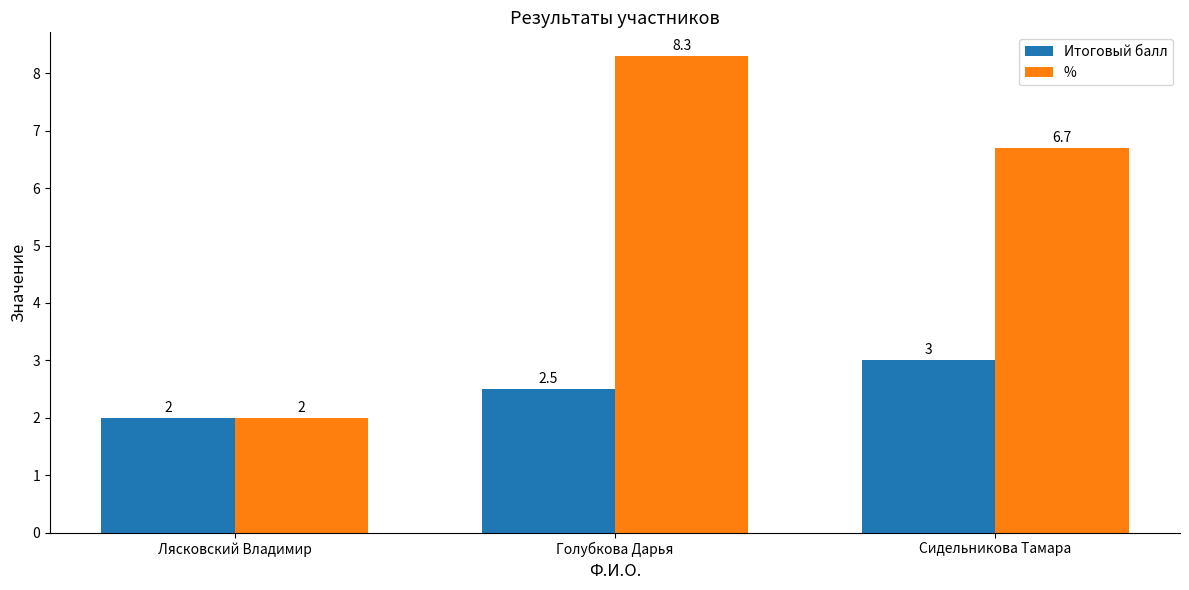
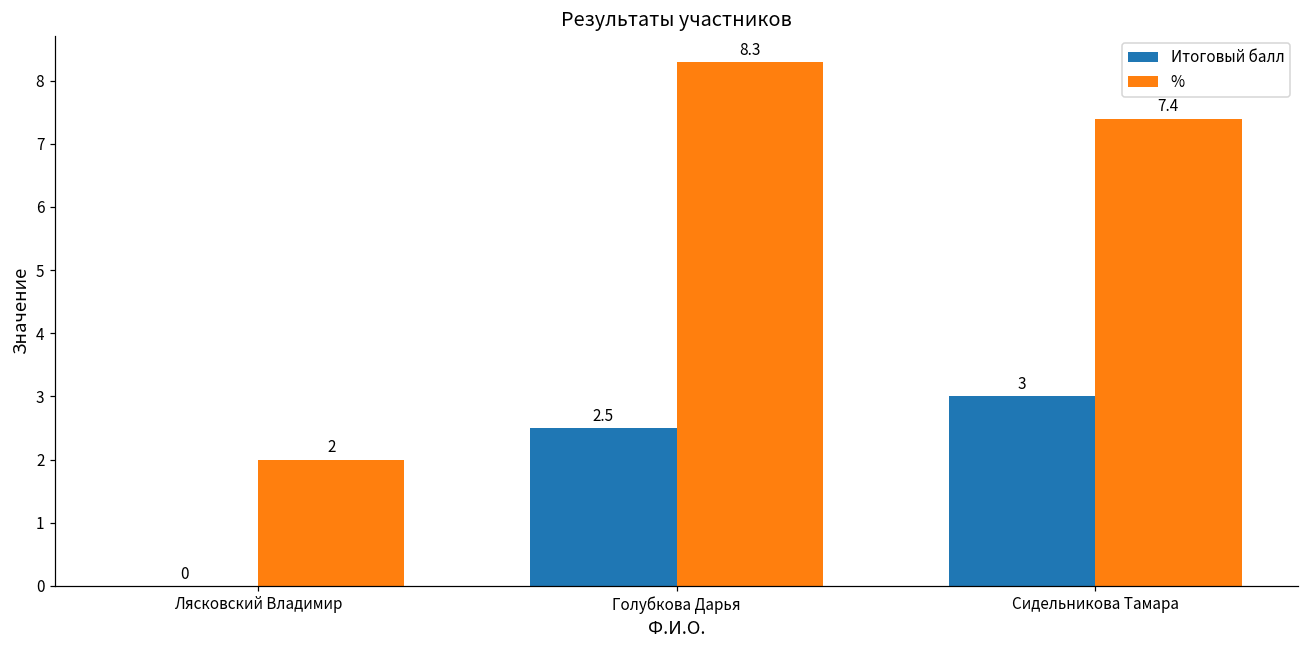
  {
    "Итоговый балл": {
-     "Лясковский Владимир": 2,
+     "Лясковский Владимир": 0,
      "Голубкова Дарья": 2.5,
      "Сидельникова Тамара": 3
    },
    "%": {
      "Лясковский Владимир": 2,
      "Голубкова Дарья": 8.3,
-     "Сидельникова Тамара": 6.7
+     "Сидельникова Тамара": 7.4
    }
  }
